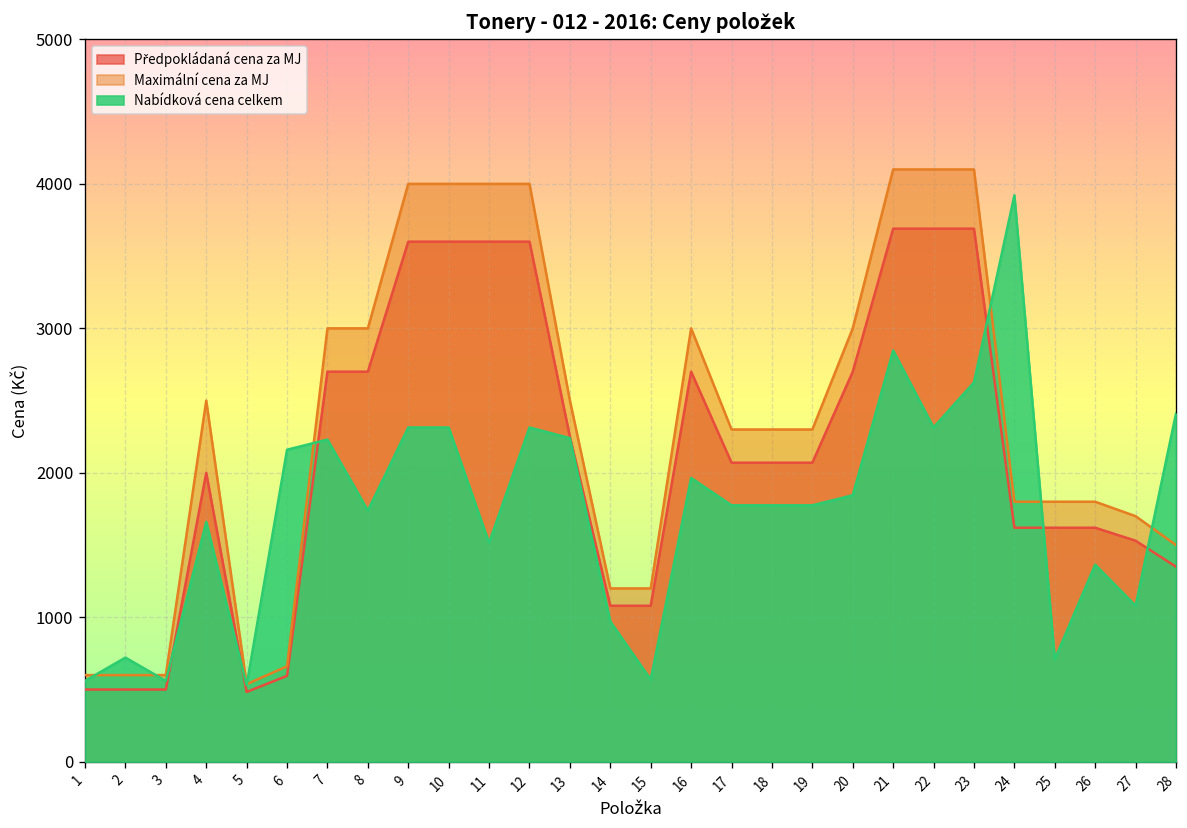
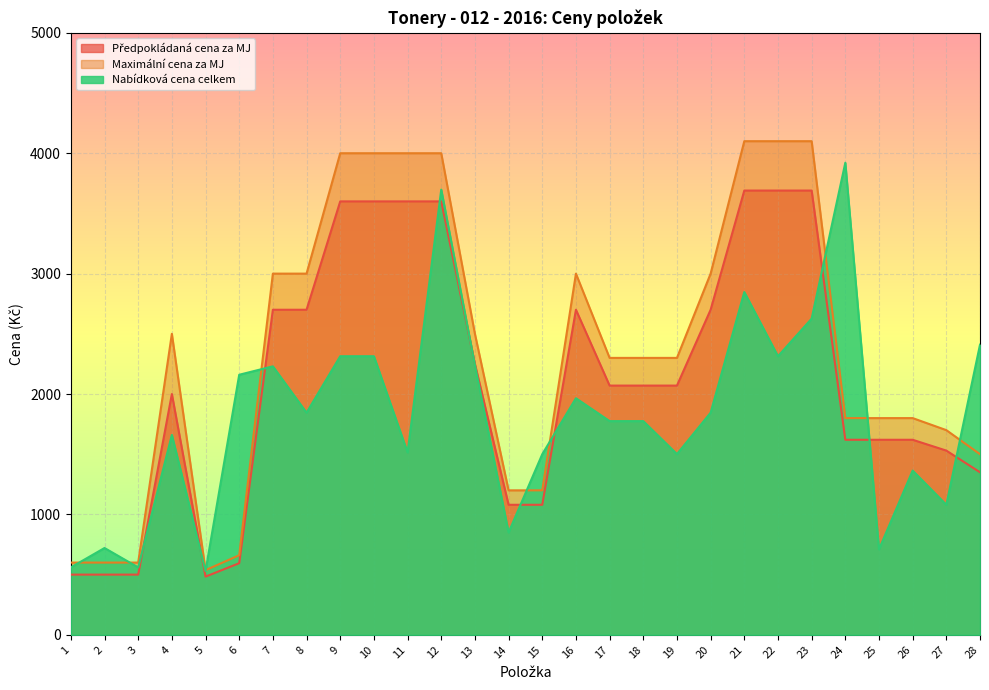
  {
    "Nabídková cena celkem": {
      "1": 560,
      "2": 720,
      "3": 560,
      "4": 1660,
      "6": 2160,
      "7": 2230,
-     "8": 1740,
+     "8": 1850,
      "9": 2310,
      "10": 2310,
      "11": 1520,
-     "12": 2310,
-     "14": 970,
-     "15": 570,
+     "12": 3700,
+     "14": 850,
+     "15": 1500,
      "16": 1970,
      "17": 1780,
      "18": 1780,
-     "19": 1780,
+     "19": 1500,
      "20": 1850,
      "21": 2850,
      "22": 2310,
      "23": 2630,
      "24": 3920,
      "25": 710,
      "26": 1360,
      "27": 1080,
      "28": 2410
    }
  }
